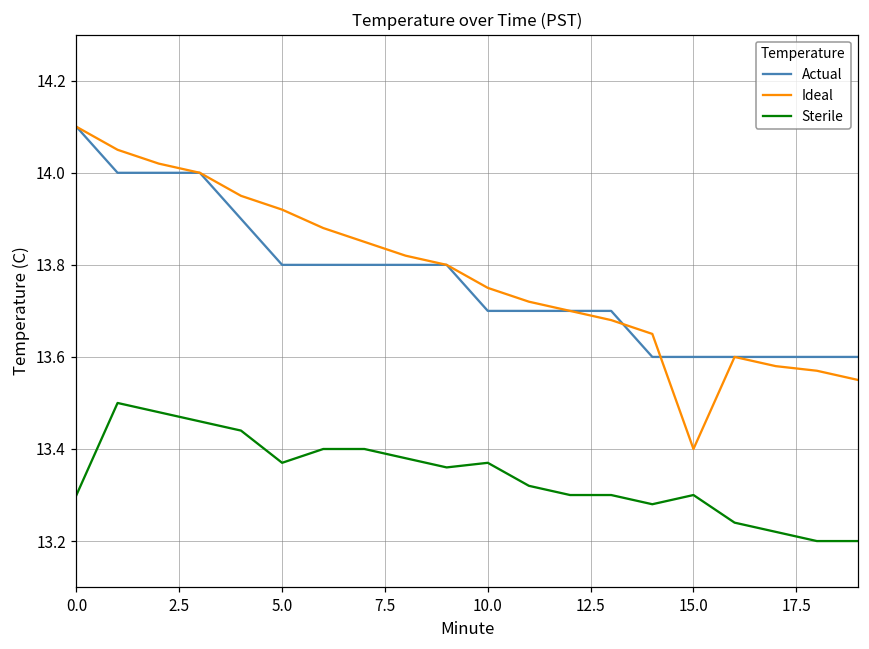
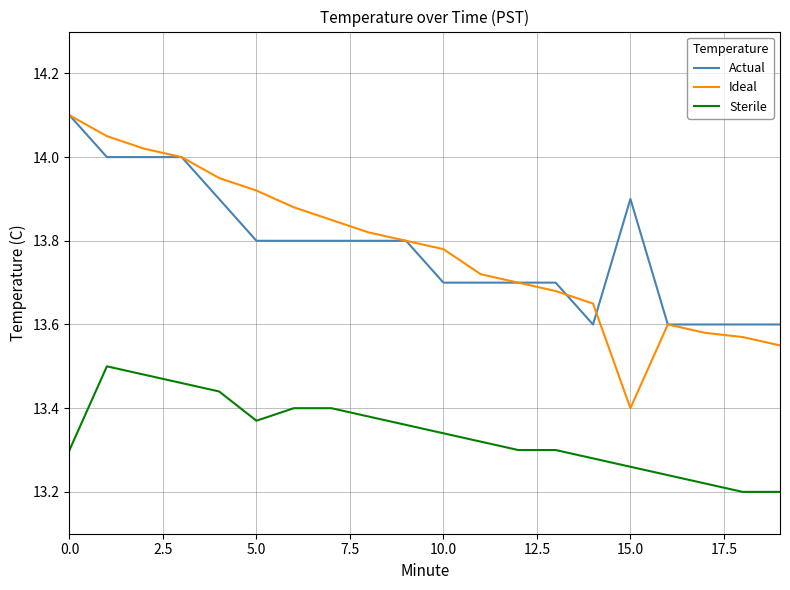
  {
    "Actual": {
      "5.0": 13.8,
      "10.0": 13.7,
-     "15.0": 13.6
+     "15.0": 13.9
    },
    "Ideal": {
      "5.0": 13.92,
-     "10.0": 13.75,
+     "10.0": 13.78,
      "15.0": 13.40
    },
    "Sterile": {
      "0.0": 13.30,
      "5.0": 13.37,
-     "10.0": 13.37,
-     "15.0": 13.30
+     "10.0": 13.34,
+     "15.0": 13.26
    }
  }
